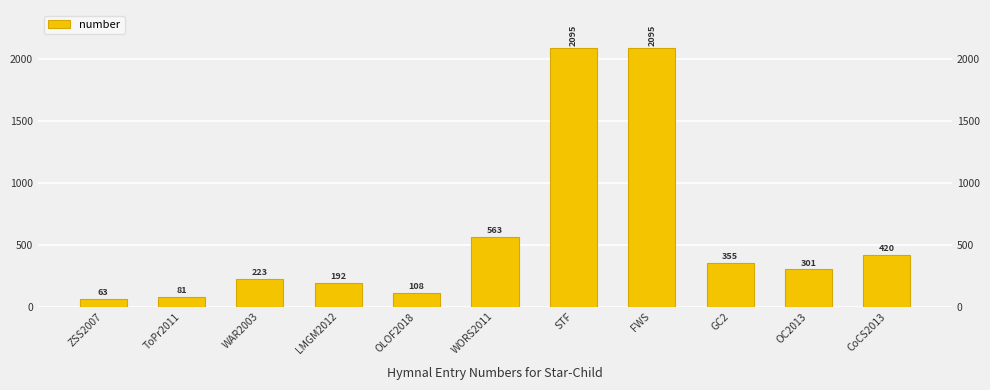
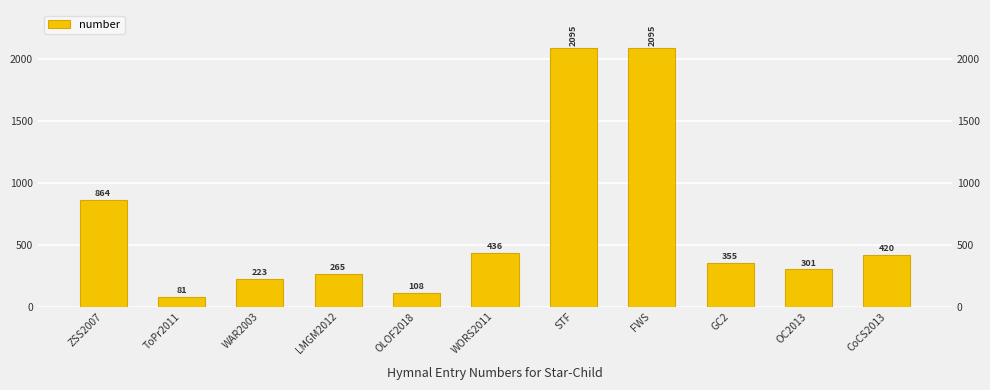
  {
-   "ZSS2007": 63,
+   "ZSS2007": 864,
    "ToPr2011": 81,
    "WAR2003": 223,
-   "LMGM2012": 192,
+   "LMGM2012": 265,
    "OLOF2018": 108,
-   "WORS2011": 563,
+   "WORS2011": 436,
    "STF": 2095,
    "FWS": 2095,
    "GC2": 355,
    "OC2013": 301,
    "CoCS2013": 420
  }
